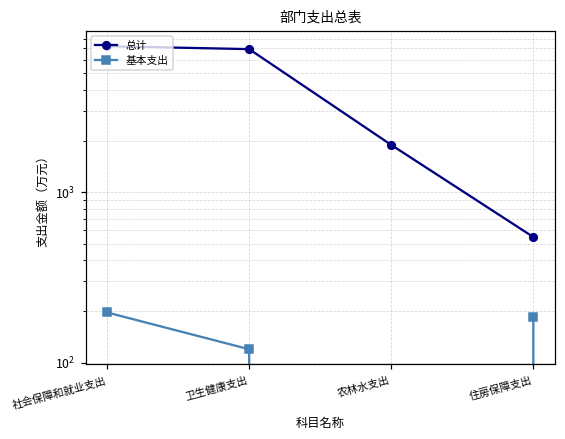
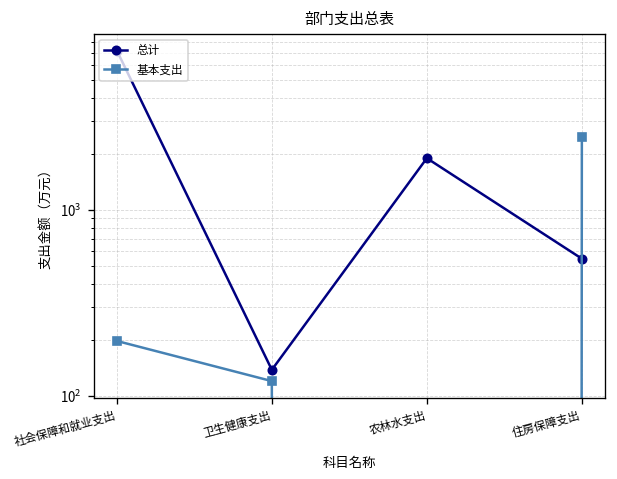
  {
    "总计": {
-     "卫生健康支出": 7000,
+     "卫生健康支出": 140,
      "农林水支出": 1900,
      "住房保障支出": 550
    },
    "基本支出": {
      "社会保障和就业支出": 200,
      "卫生健康支出": 120,
-     "住房保障支出": 180
+     "住房保障支出": 2500
    }
  }
